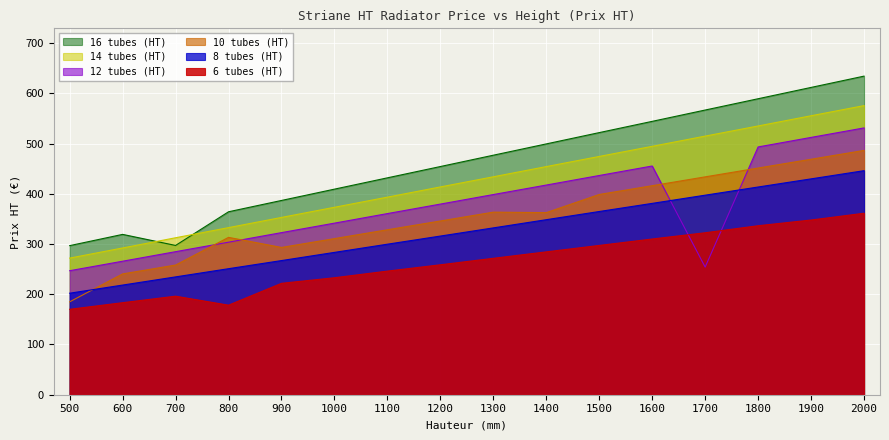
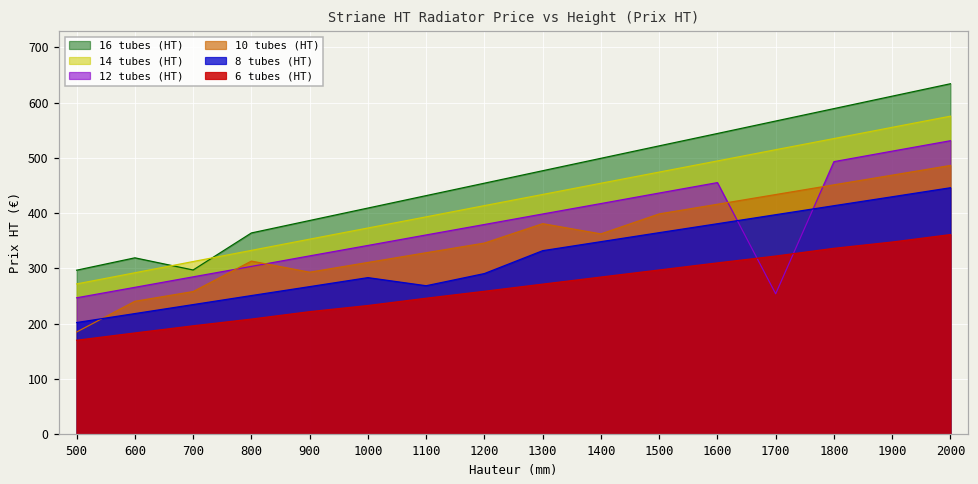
  {
    "16 tubes (HT)": {
      "500": 300,
      "600": 320,
      "700": 300,
      "800": 360,
      "900": 390,
      "1000": 410,
      "1100": 430,
      "1200": 450,
      "1300": 480,
      "1400": 500,
      "1500": 520,
      "1600": 540,
      "1700": 570,
      "1800": 590,
      "1900": 610,
      "2000": 630
    },
    "14 tubes (HT)": {
      "500": 270,
      "600": 290,
      "700": 310,
      "800": 330,
      "900": 350,
      "1000": 370,
      "1100": 390,
      "1200": 410,
      "1300": 430,
      "1400": 450,
      "1500": 470,
      "1600": 490,
      "1700": 510,
      "1800": 530,
      "1900": 560,
      "2000": 580
    },
    "12 tubes (HT)": {
      "500": 250,
      "600": 270,
      "700": 280,
      "800": 300,
      "900": 320,
      "1000": 340,
      "1100": 360,
      "1200": 380,
      "1300": 400,
      "1400": 420,
      "1500": 440,
      "1600": 460,
      "1700": 250,
      "1800": 490,
      "1900": 510,
      "2000": 530
    },
    "10 tubes (HT)": {
      "500": 180,
      "600": 240,
      "700": 260,
      "800": 310,
      "900": 290,
      "1000": 310,
      "1100": 330,
      "1200": 350,
-     "1300": 360,
+     "1300": 380,
      "1400": 360,
      "1500": 400,
      "1600": 420,
      "1700": 430,
      "1800": 450,
      "1900": 470,
      "2000": 490
    },
    "8 tubes (HT)": {
      "500": 200,
      "600": 220,
      "700": 230,
      "800": 250,
      "900": 270,
      "1000": 280,
-     "1100": 300,
-     "1200": 320,
+     "1100": 270,
+     "1200": 290,
      "1300": 330,
      "1400": 350,
      "1500": 360,
      "1600": 380,
      "1700": 400,
      "1800": 410,
      "1900": 430,
      "2000": 450
    },
    "6 tubes (HT)": {
      "500": 170,
      "600": 180,
      "700": 200,
-     "800": 180,
+     "800": 210,
      "900": 220,
      "1000": 230,
      "1100": 250,
      "1200": 260,
      "1300": 270,
      "1400": 280,
      "1500": 300,
      "1600": 310,
      "1700": 320,
      "1800": 340,
      "1900": 350,
      "2000": 360
    }
  }
